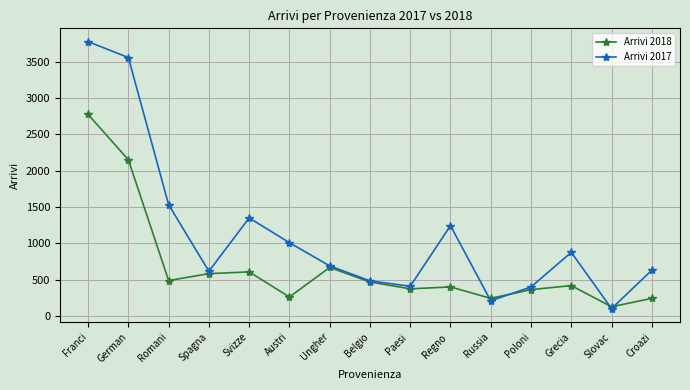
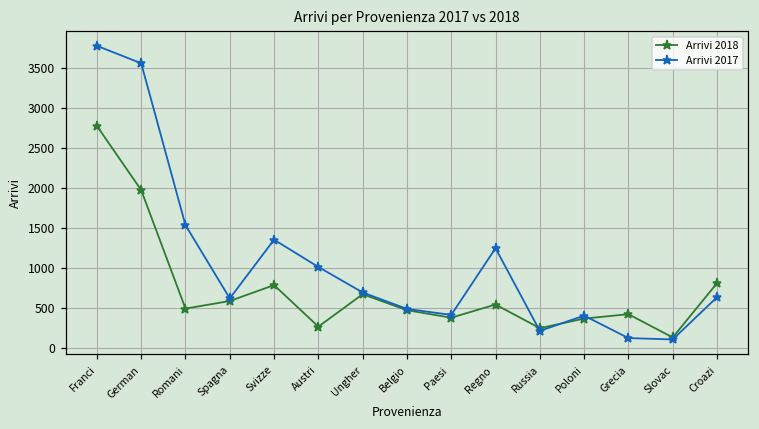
  {
    "Arrivi 2018": {
      "Franci": 2800,
-     "German": 2200,
+     "German": 2000,
      "Romani": 500,
-     "Svizze": 600,
+     "Svizze": 800,
      "Austri": 300,
-     "Regno": 400,
+     "Regno": 500,
      "Poloni": 400,
      "Grecia": 400,
-     "Croazi": 200
+     "Croazi": 800
    },
    "Arrivi 2017": {
      "Franci": 3800,
      "German": 3600,
      "Romani": 1500,
      "Svizze": 1400,
      "Austri": 1000,
      "Regno": 1200,
      "Poloni": 400,
-     "Grecia": 900,
+     "Grecia": 100,
      "Croazi": 600
    }
  }
